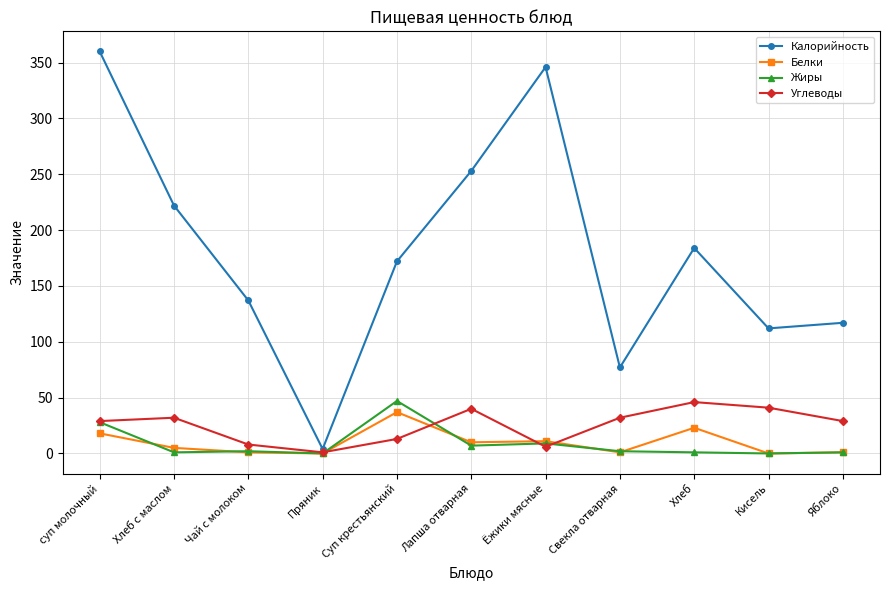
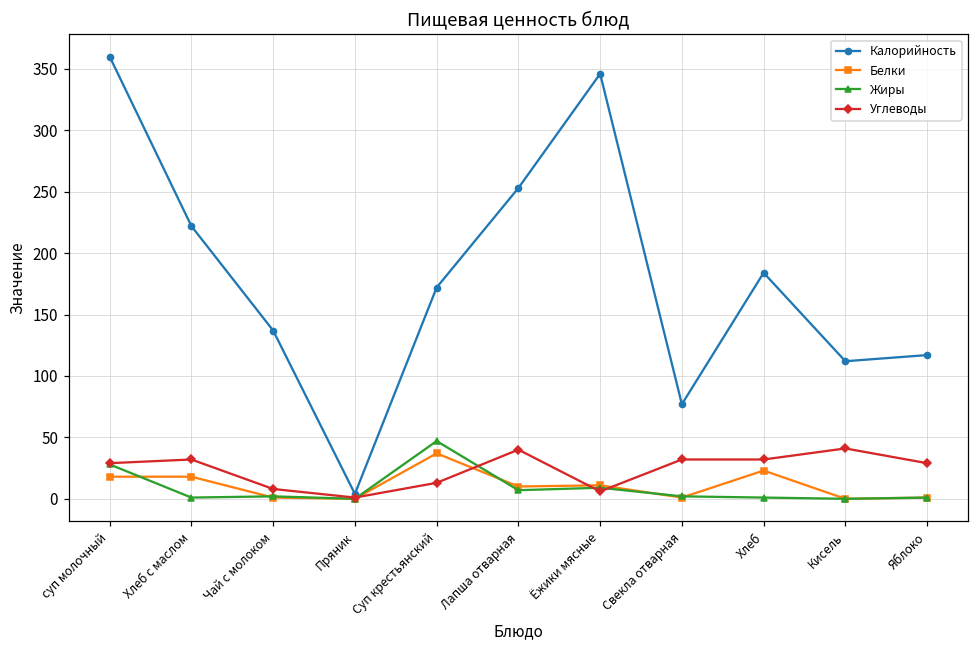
  {
    "Калорийность": {
      "суп молочный": 360,
      "Хлеб с маслом": 222,
      "Чай с молоком": 137,
      "Пряник": 4,
      "Суп крестьянский": 172,
      "Лапша отварная": 253,
      "Ёжики мясные": 346,
      "Свекла отварная": 77,
      "Хлеб": 184,
      "Кисель": 112,
      "Яблоко": 117
    },
    "Белки": {
      "суп молочный": 18,
-     "Хлеб с маслом": 5,
+     "Хлеб с маслом": 18,
      "Суп крестьянский": 37,
      "Лапша отварная": 10,
      "Хлеб": 23
    },
    "Жиры": {
      "Хлеб с маслом": 1,
      "Суп крестьянский": 47,
      "Лапша отварная": 7,
      "Хлеб": 1
    },
    "Углеводы": {
      "Хлеб с маслом": 32,
      "Чай с молоком": 8,
      "Суп крестьянский": 13,
      "Лапша отварная": 40,
      "Ёжики мясные": 6,
      "Свекла отварная": 32,
-     "Хлеб": 46,
+     "Хлеб": 32,
      "Кисель": 41,
      "Яблоко": 29
    }
  }
